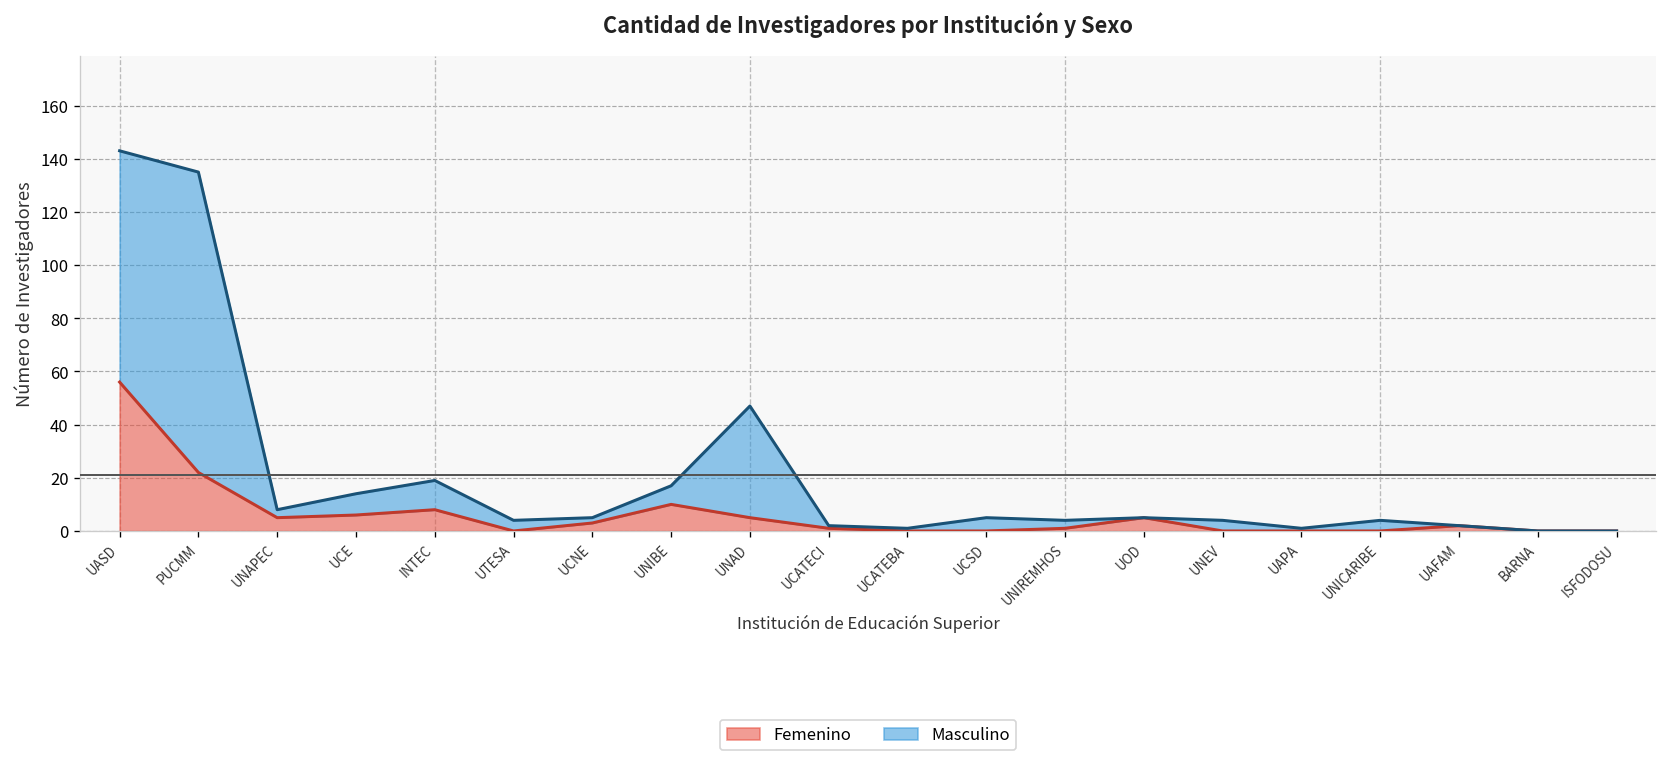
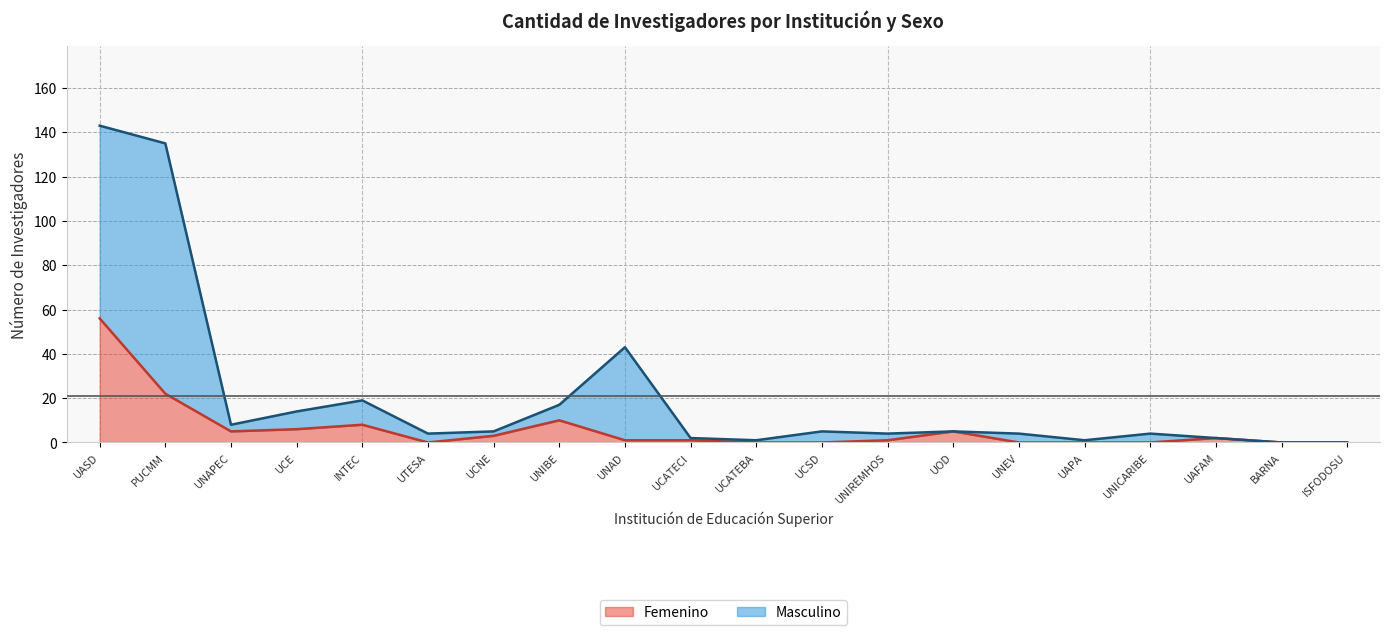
  {
    "Femenino": {
      "UASD": 56,
      "PUCMM": 22,
      "UNAPEC": 5,
      "UCE": 6,
      "INTEC": 8,
      "UTESA": 0,
      "UCNE": 3,
      "UNIBE": 10,
-     "UNAD": 5,
+     "UNAD": 1,
      "UCSD": 0,
      "UNIREMHOS": 1,
      "UNEV": 0,
      "UNICARIBE": 0
    },
    "Masculino": {
      "UASD": 87,
      "PUCMM": 113,
      "UNAPEC": 3,
      "UCE": 8,
      "INTEC": 11,
      "UTESA": 4,
      "UCNE": 2,
      "UNIBE": 7,
      "UNAD": 42,
      "UCSD": 5,
      "UNIREMHOS": 3,
      "UNEV": 4,
      "UNICARIBE": 4
    }
  }
